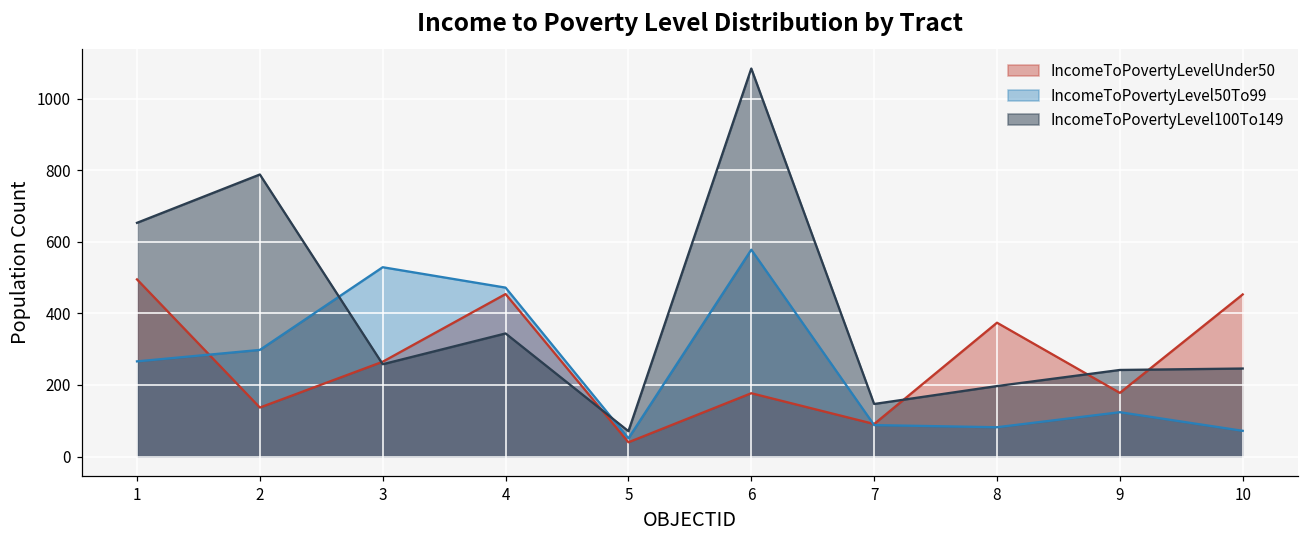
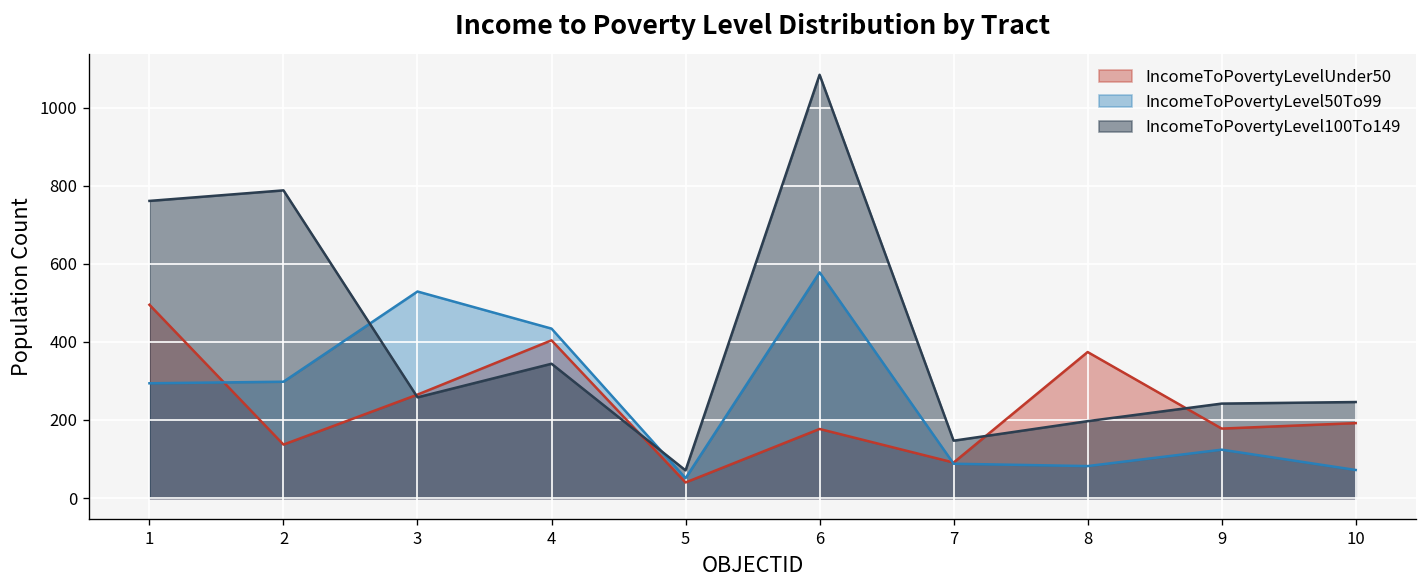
  {
    "IncomeToPovertyLevelUnder50": {
      "1": 500,
      "2": 140,
-     "4": 450,
+     "4": 400,
      "5": 40,
      "6": 180,
      "8": 370,
      "9": 180,
-     "10": 450
+     "10": 190
    },
    "IncomeToPovertyLevel50To99": {
-     "1": 270,
+     "1": 290,
      "2": 300,
      "3": 530,
-     "4": 470,
+     "4": 430,
      "5": 50,
      "6": 580,
      "8": 80,
      "9": 120,
      "10": 70
    },
    "IncomeToPovertyLevel100To149": {
-     "1": 650,
+     "1": 760,
      "2": 790,
      "4": 340,
      "5": 70,
      "6": 1080,
      "7": 150,
      "8": 200,
      "9": 240,
      "10": 250
    }
  }
